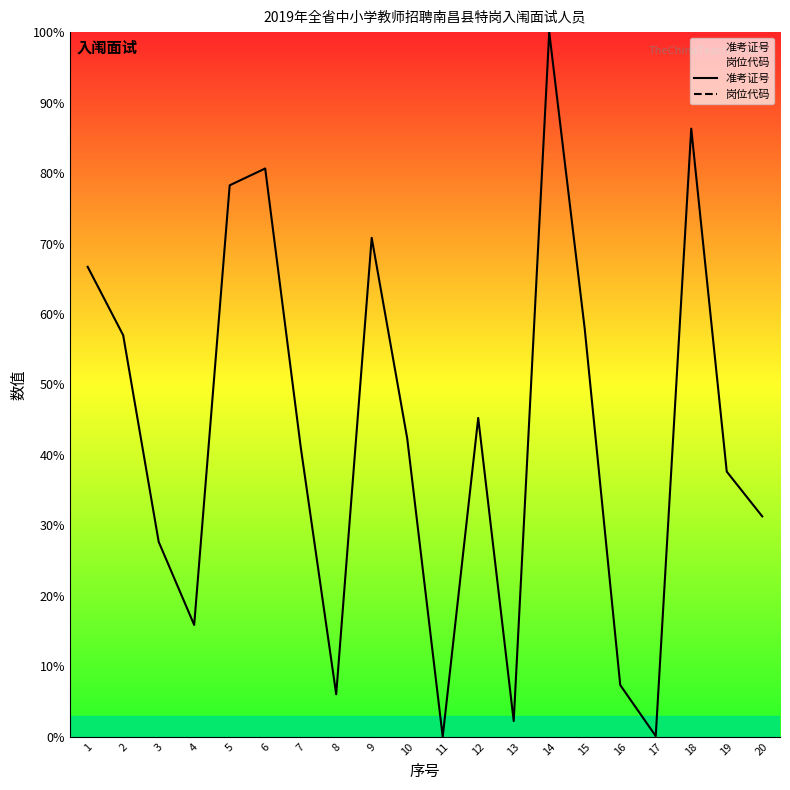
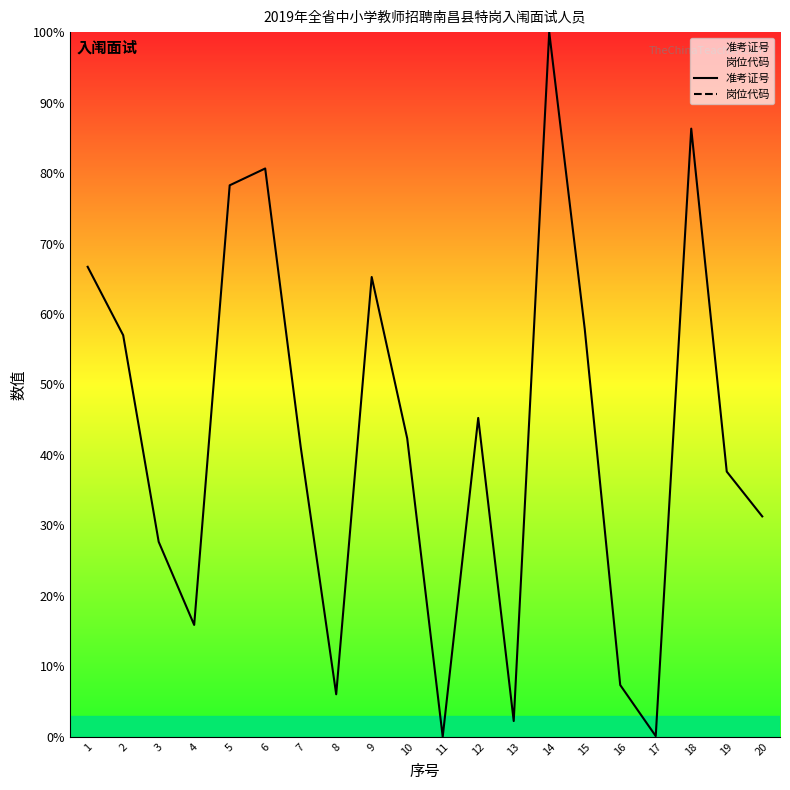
  {
    "1": "67%",
    "2": "57%",
    "3": "28%",
    "4": "16%",
    "5": "78%",
    "6": "81%",
    "7": "41%",
    "8": "6%",
-   "9": "71%",
+   "9": "65%",
    "10": "42%",
    "12": "45%",
    "14": "100%",
    "15": "58%",
    "16": "7%",
    "18": "86%",
    "19": "38%",
    "20": "31%"
  }
